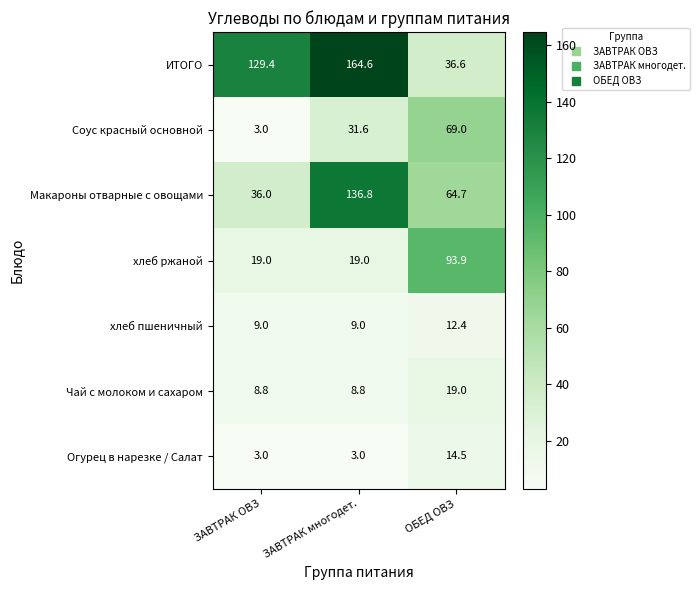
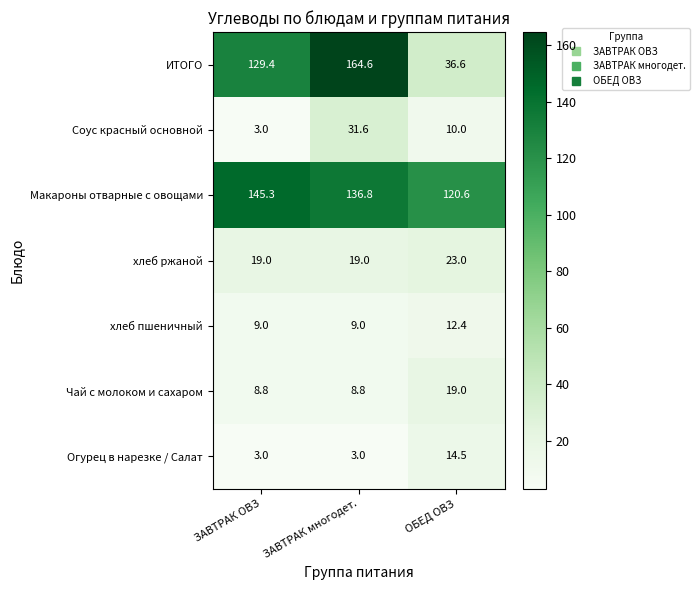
  {
    "ИТОГО": {
      "ЗАВТРАК ОВЗ": 129.4,
      "ЗАВТРАК многодет.": 164.6,
      "ОБЕД ОВЗ": 36.6
    },
    "Соус красный основной": {
      "ЗАВТРАК ОВЗ": 3.0,
      "ЗАВТРАК многодет.": 31.6,
-     "ОБЕД ОВЗ": 69.0
+     "ОБЕД ОВЗ": 10.0
    },
    "Макароны отварные с овощами": {
-     "ЗАВТРАК ОВЗ": 36.0,
+     "ЗАВТРАК ОВЗ": 145.3,
      "ЗАВТРАК многодет.": 136.8,
-     "ОБЕД ОВЗ": 64.7
+     "ОБЕД ОВЗ": 120.6
    },
    "хлеб ржаной": {
      "ЗАВТРАК ОВЗ": 19.0,
      "ЗАВТРАК многодет.": 19.0,
-     "ОБЕД ОВЗ": 93.9
+     "ОБЕД ОВЗ": 23.0
    },
    "хлеб пшеничный": {
      "ЗАВТРАК ОВЗ": 9.0,
      "ЗАВТРАК многодет.": 9.0,
      "ОБЕД ОВЗ": 12.4
    },
    "Чай с молоком и сахаром": {
      "ЗАВТРАК ОВЗ": 8.8,
      "ЗАВТРАК многодет.": 8.8,
      "ОБЕД ОВЗ": 19.0
    },
    "Огурец в нарезке / Салат": {
      "ЗАВТРАК ОВЗ": 3.0,
      "ЗАВТРАК многодет.": 3.0,
      "ОБЕД ОВЗ": 14.5
    }
  }
